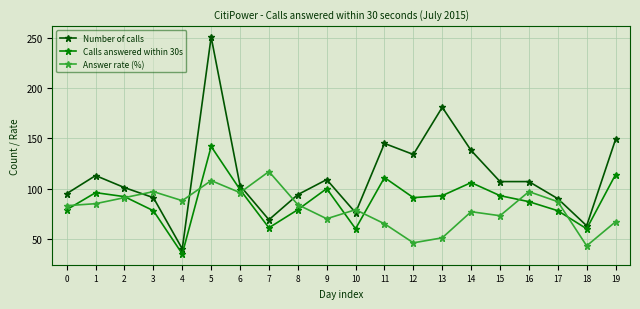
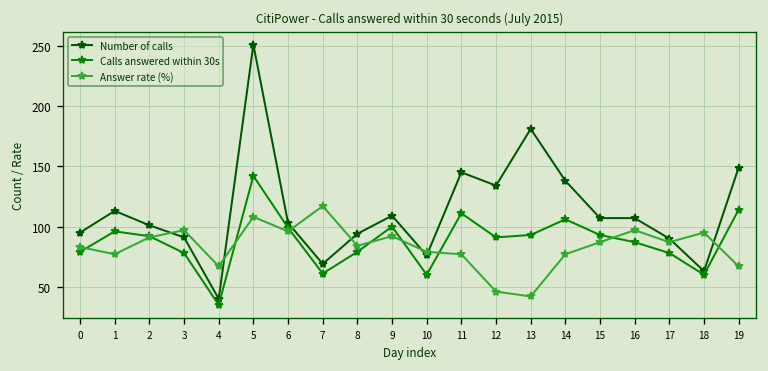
  {
    "Answer rate (%)": {
      "0": 83,
-     "1": 85,
+     "1": 77,
      "3": 97,
-     "4": 88,
+     "4": 67,
      "5": 108,
      "6": 96,
      "7": 117,
      "8": 84,
-     "9": 70,
+     "9": 92,
      "10": 79,
-     "11": 65,
+     "11": 77,
      "12": 46,
-     "13": 51,
+     "13": 42,
      "14": 77,
-     "15": 73,
+     "15": 87,
      "16": 97,
      "17": 87,
-     "18": 43,
+     "18": 95,
      "19": 67
    }
  }
